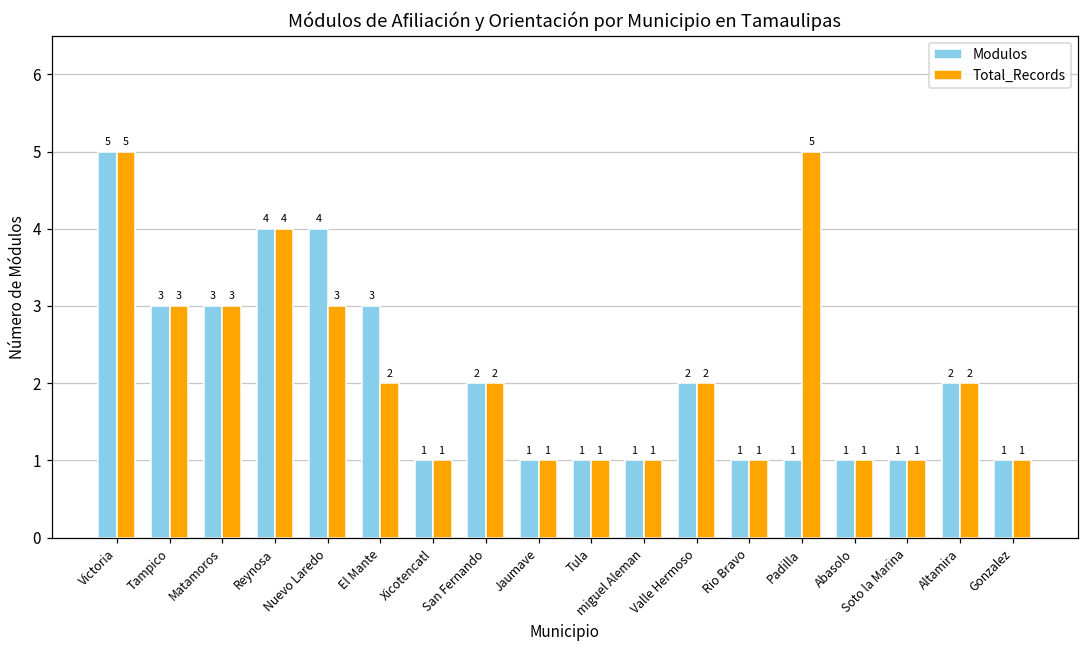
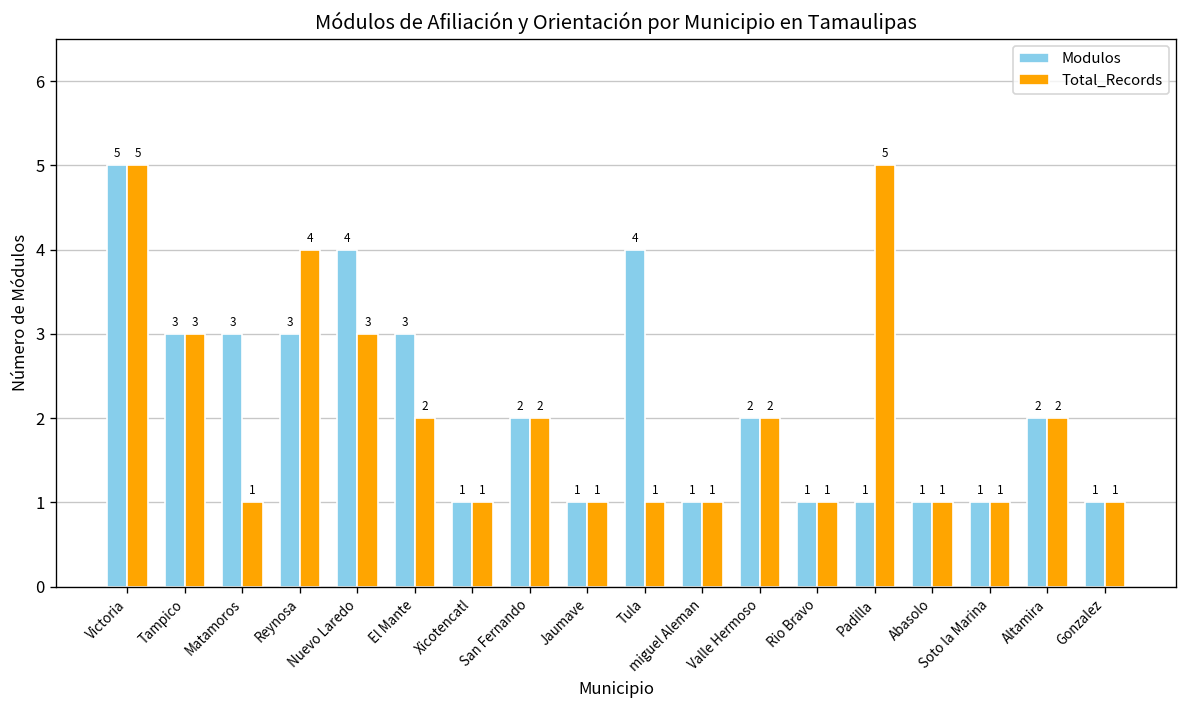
  {
    "Modulos": {
      "Victoria": 5,
      "Tampico": 3,
      "Matamoros": 3,
-     "Reynosa": 4,
+     "Reynosa": 3,
      "Nuevo Laredo": 4,
      "El Mante": 3,
      "Xicotencatl": 1,
      "San Fernando": 2,
      "Jaumave": 1,
-     "Tula": 1,
+     "Tula": 4,
      "miguel Aleman": 1,
      "Valle Hermoso": 2,
      "Rio Bravo": 1,
      "Padilla": 1,
      "Abasolo": 1,
      "Soto la Marina": 1,
      "Altamira": 2,
      "Gonzalez": 1
    },
    "Total_Records": {
      "Victoria": 5,
      "Tampico": 3,
-     "Matamoros": 3,
+     "Matamoros": 1,
      "Reynosa": 4,
      "Nuevo Laredo": 3,
      "El Mante": 2,
      "Xicotencatl": 1,
      "San Fernando": 2,
      "Jaumave": 1,
      "Tula": 1,
      "miguel Aleman": 1,
      "Valle Hermoso": 2,
      "Rio Bravo": 1,
      "Padilla": 5,
      "Abasolo": 1,
      "Soto la Marina": 1,
      "Altamira": 2,
      "Gonzalez": 1
    }
  }
